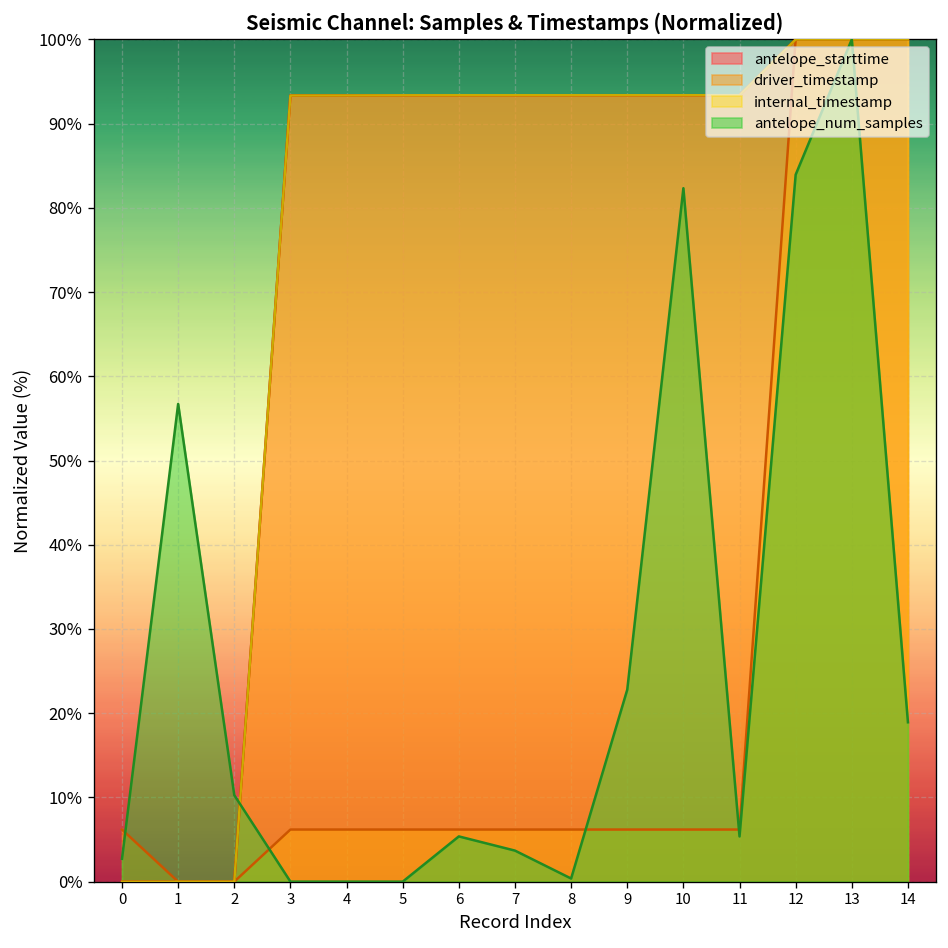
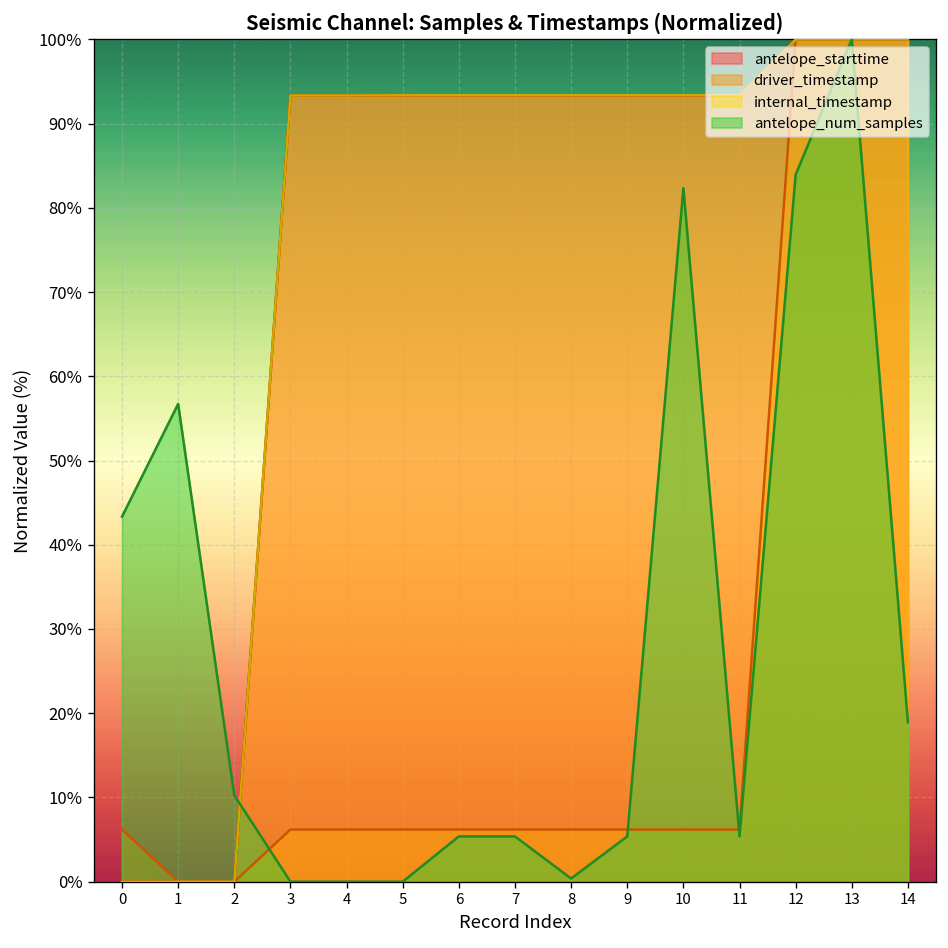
  {
    "antelope_num_samples": {
-     "0": "3%",
+     "0": "43%",
      "1": "57%",
      "2": "10%",
      "3": "0%",
      "4": "0%",
      "5": "0%",
      "6": "5%",
-     "7": "4%",
+     "7": "5%",
      "8": "0%",
-     "9": "23%",
+     "9": "5%",
      "10": "82%",
      "11": "5%",
      "12": "84%",
      "14": "19%"
    }
  }
